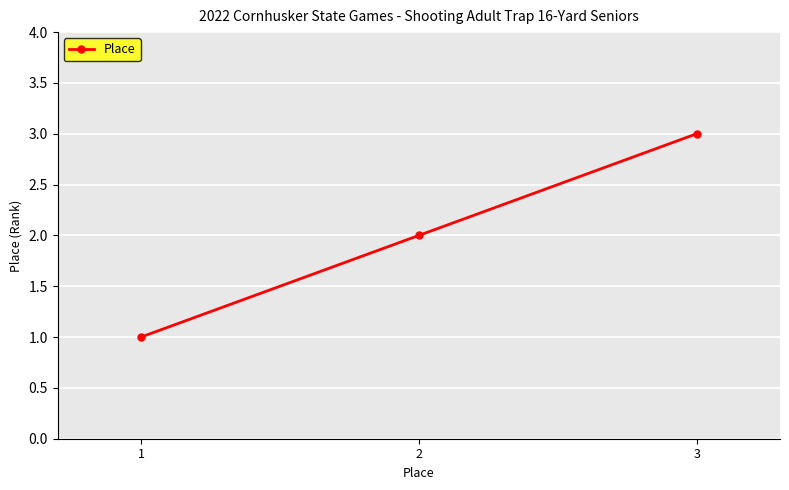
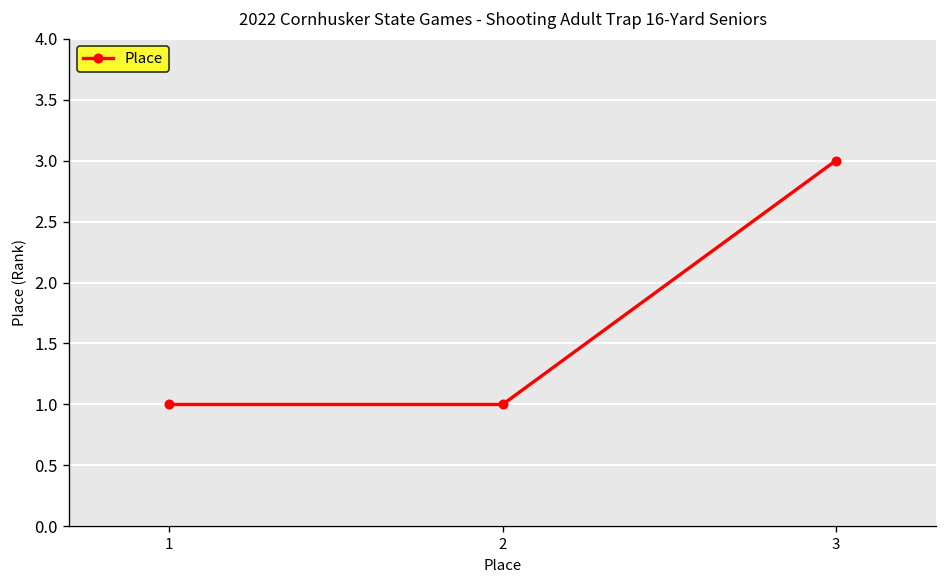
  {
    "1": 1,
-   "2": 2,
+   "2": 1,
    "3": 3
  }
